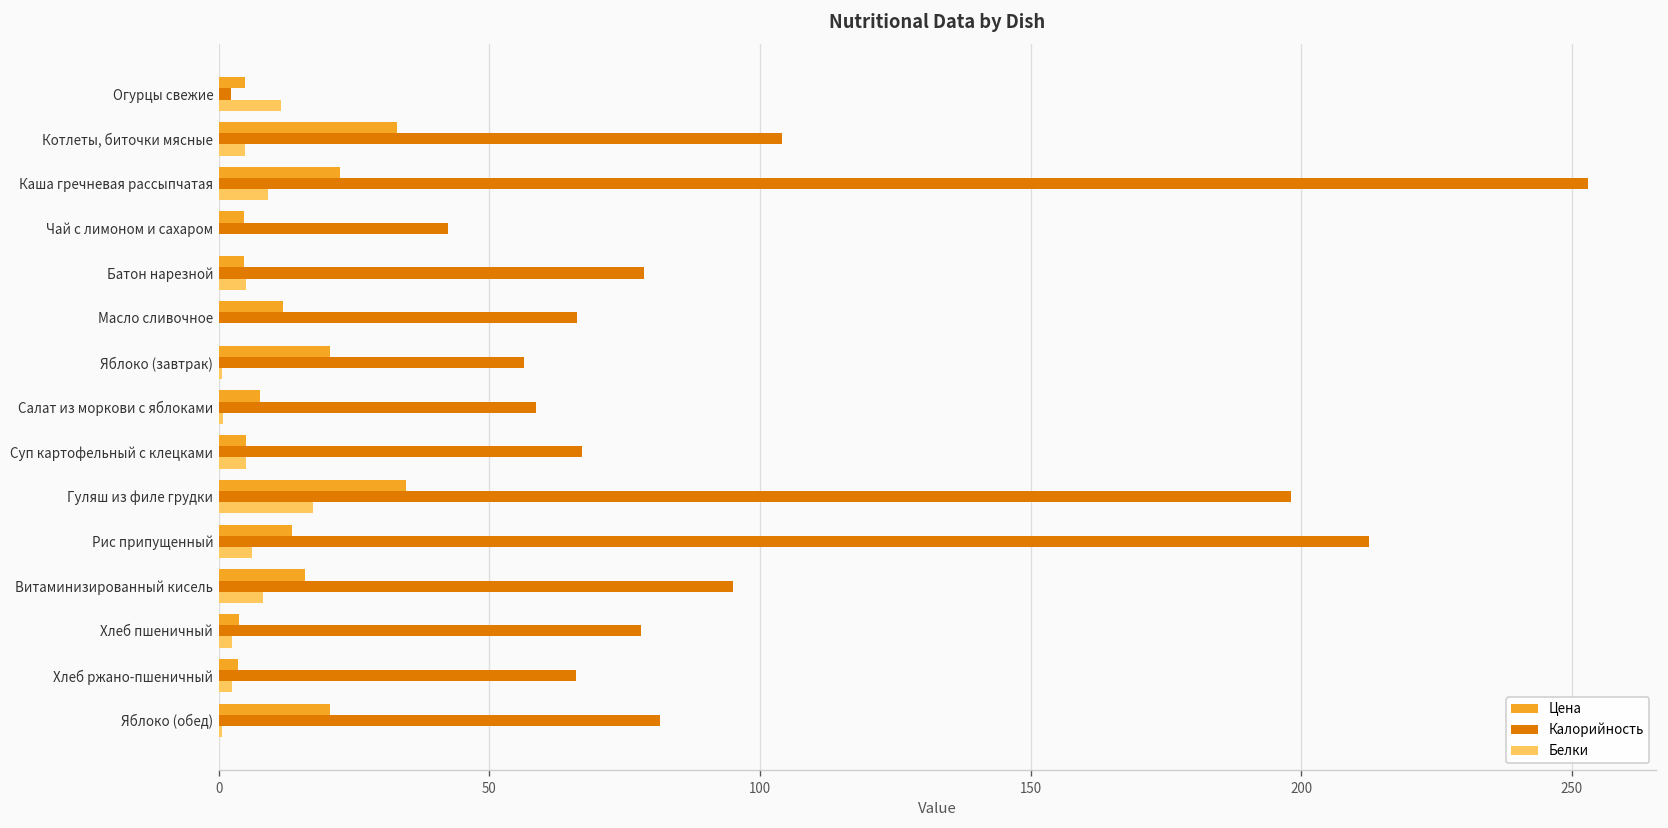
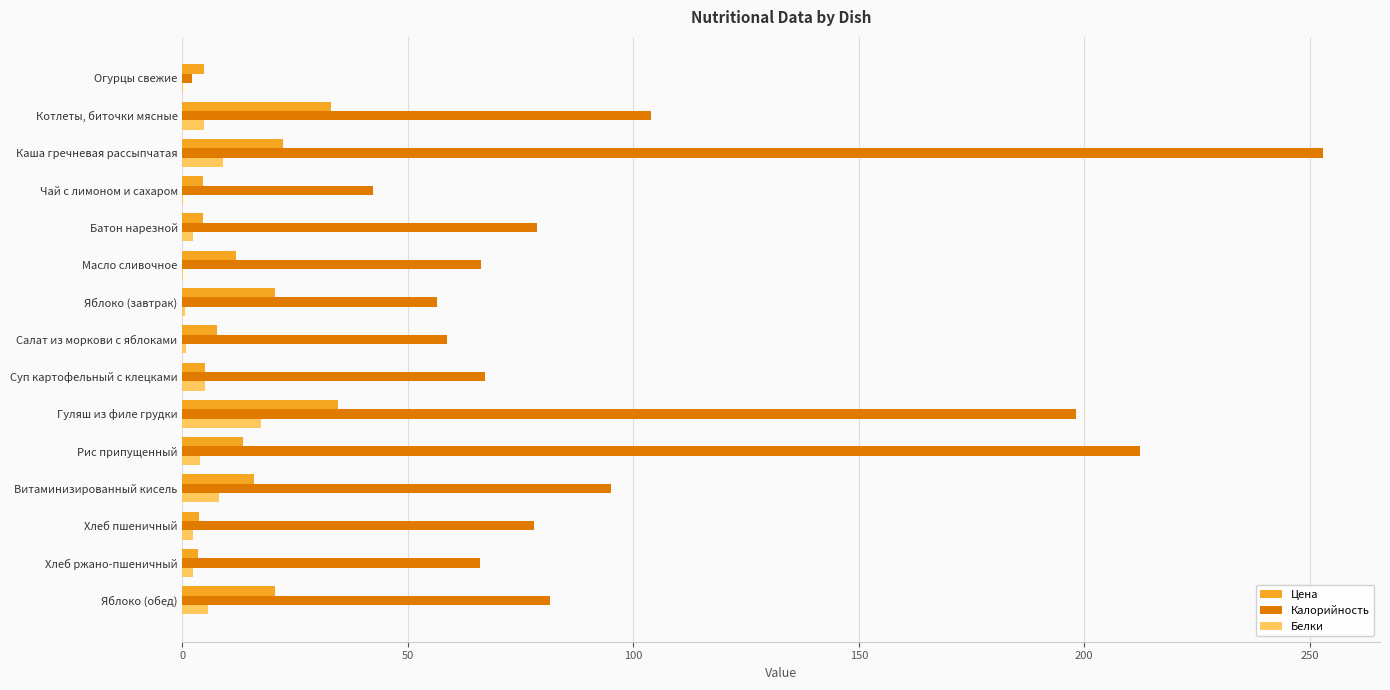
  {
    "Белки": {
-     "Огурцы свежие": 11,
+     "Огурцы свежие": 0,
      "Котлеты, биточки мясные": 5,
      "Каша гречневая рассыпчатая": 9,
-     "Батон нарезной": 5,
+     "Батон нарезной": 2,
      "Салат из моркови с яблоками": 1,
      "Суп картофельный с клецками": 5,
      "Гуляш из филе грудки": 17,
-     "Рис припущенный": 6,
+     "Рис припущенный": 4,
      "Витаминизированный кисель": 8,
      "Хлеб пшеничный": 2,
      "Хлеб ржано-пшеничный": 2,
-     "Яблоко (обед)": 0
+     "Яблоко (обед)": 6
    }
  }
